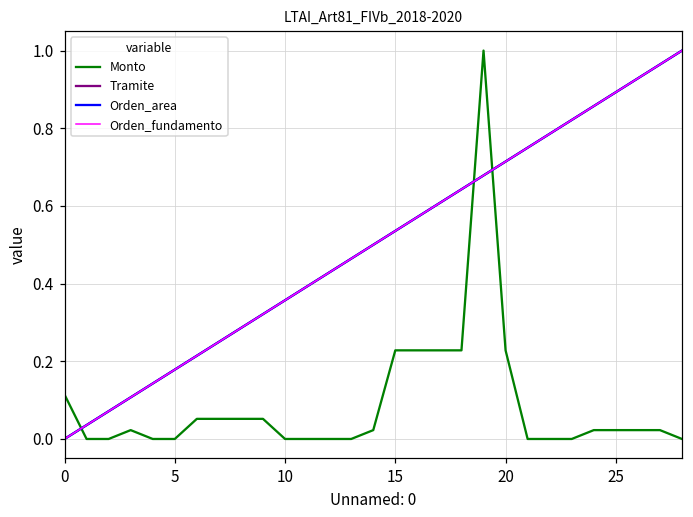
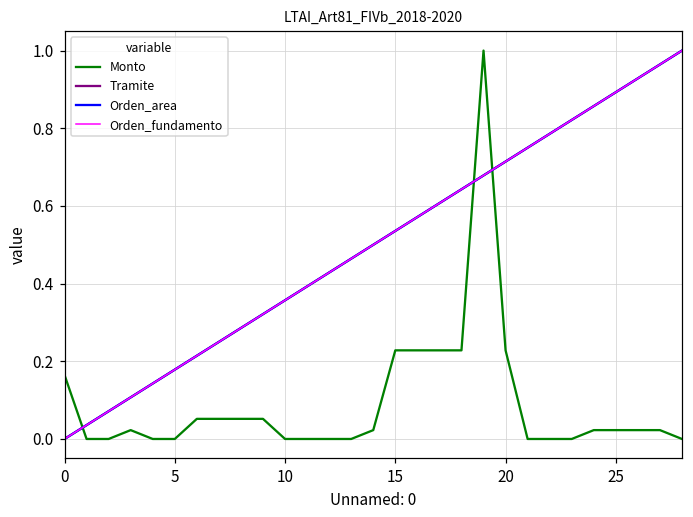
  {
    "Monto": {
-     "0": 0.11
+     "0": 0.16
    },
    "Orden_fundamento": {
      "0": 0.00
    }
  }
